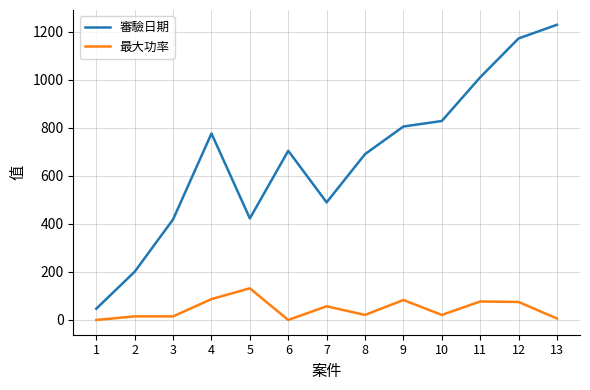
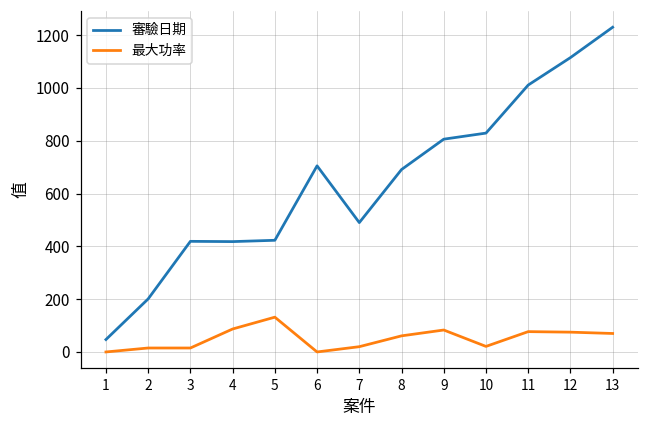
  {
    "審驗日期": {
      "1": 50,
      "2": 200,
      "3": 420,
-     "4": 780,
+     "4": 420,
      "5": 420,
      "6": 710,
      "7": 490,
      "8": 690,
      "9": 810,
      "10": 830,
      "11": 1010,
-     "12": 1170,
+     "12": 1120,
      "13": 1230
    },
    "最大功率": {
      "1": 0,
      "2": 20,
      "3": 20,
      "4": 90,
      "5": 130,
      "6": 0,
-     "7": 60,
-     "8": 20,
+     "7": 20,
+     "8": 60,
      "9": 80,
      "10": 20,
      "11": 80,
      "12": 80,
-     "13": 10
+     "13": 70
    }
  }
